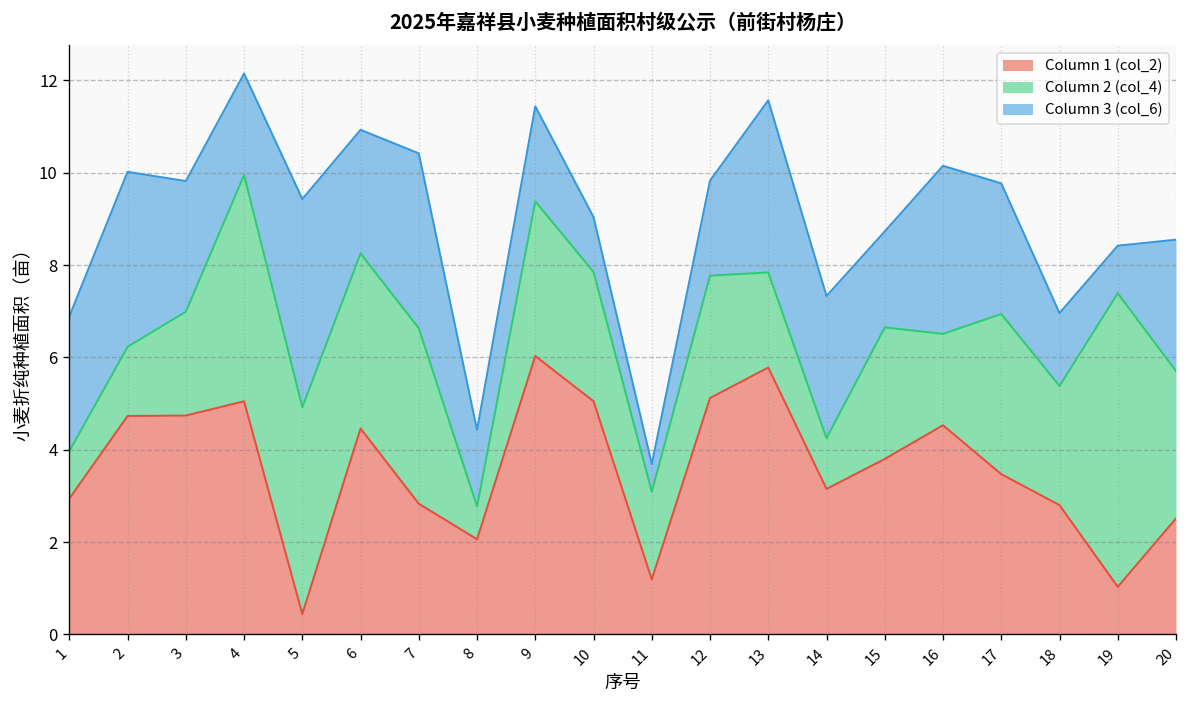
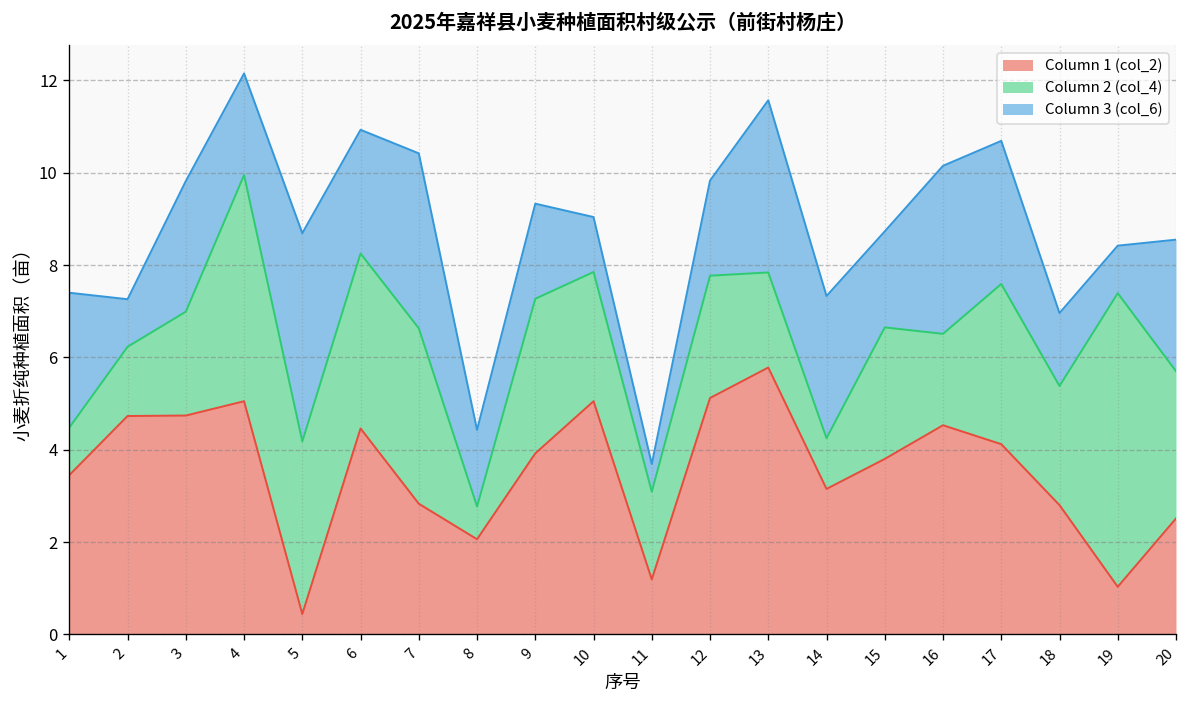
  {
    "Column 1 (col_2)": {
-     "1": 2.9,
+     "1": 3.5,
      "2": 4.7,
      "3": 4.7,
      "4": 5.1,
      "5": 0.4,
      "6": 4.5,
      "7": 2.8,
      "8": 2.1,
-     "9": 6.0,
+     "9": 3.9,
      "10": 5.1,
      "11": 1.2,
      "12": 5.1,
      "13": 5.8,
      "14": 3.2,
      "15": 3.8,
      "16": 4.5,
-     "17": 3.5,
+     "17": 4.1,
      "18": 2.8,
      "19": 1.0,
      "20": 2.5
    },
    "Column 2 (col_4)": {
      "1": 1.0,
      "2": 1.5,
      "3": 2.3,
      "4": 4.9,
-     "5": 4.5,
+     "5": 3.7,
      "6": 3.8,
      "7": 3.8,
      "8": 0.7,
      "9": 3.3,
      "10": 2.8,
      "11": 1.9,
      "12": 2.6,
      "13": 2.1,
      "14": 1.1,
      "15": 2.9,
      "16": 2.0,
      "17": 3.5,
      "18": 2.6,
      "19": 6.4,
      "20": 3.2
    },
    "Column 3 (col_6)": {
      "1": 2.9,
-     "2": 3.8,
+     "2": 1.0,
      "3": 2.8,
      "4": 2.2,
      "5": 4.5,
      "6": 2.7,
      "7": 3.8,
      "8": 1.7,
      "9": 2.1,
      "10": 1.2,
      "11": 0.6,
      "12": 2.1,
      "13": 3.7,
      "14": 3.1,
      "15": 2.1,
      "16": 3.6,
-     "17": 2.8,
+     "17": 3.1,
      "18": 1.6,
      "19": 1.0,
      "20": 2.8
    }
  }
